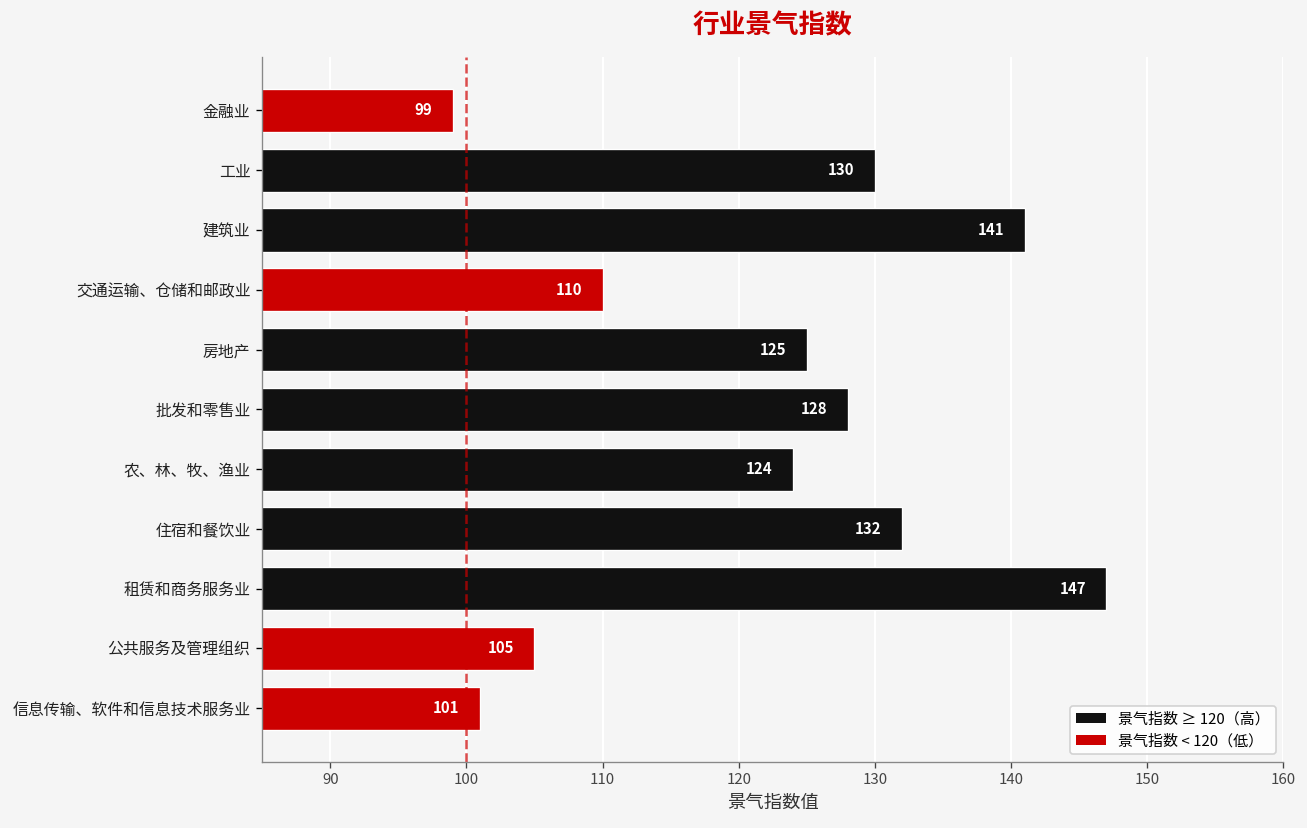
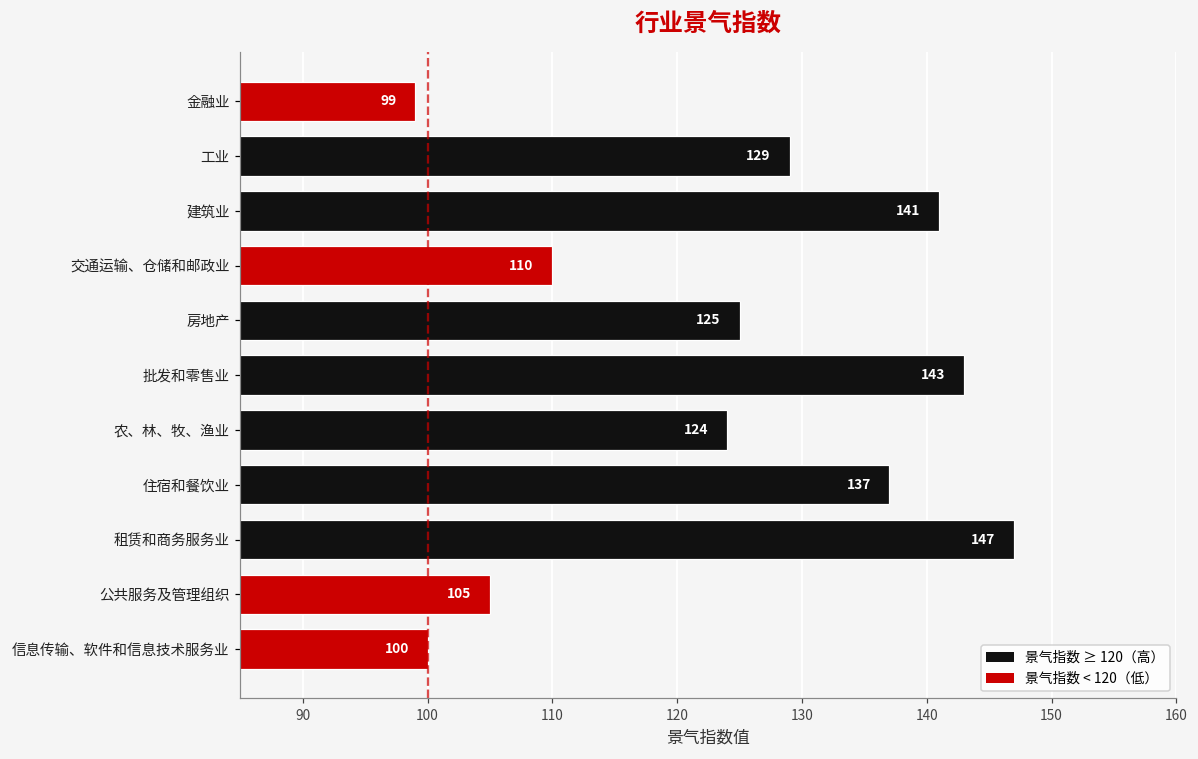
  {
    "金融业": 99,
-   "工业": 130,
+   "工业": 129,
    "建筑业": 141,
    "交通运输、仓储和邮政业": 110,
    "房地产": 125,
-   "批发和零售业": 128,
+   "批发和零售业": 143,
    "农、林、牧、渔业": 124,
-   "住宿和餐饮业": 132,
+   "住宿和餐饮业": 137,
    "租赁和商务服务业": 147,
    "公共服务及管理组织": 105,
-   "信息传输、软件和信息技术服务业": 101
+   "信息传输、软件和信息技术服务业": 100
  }
